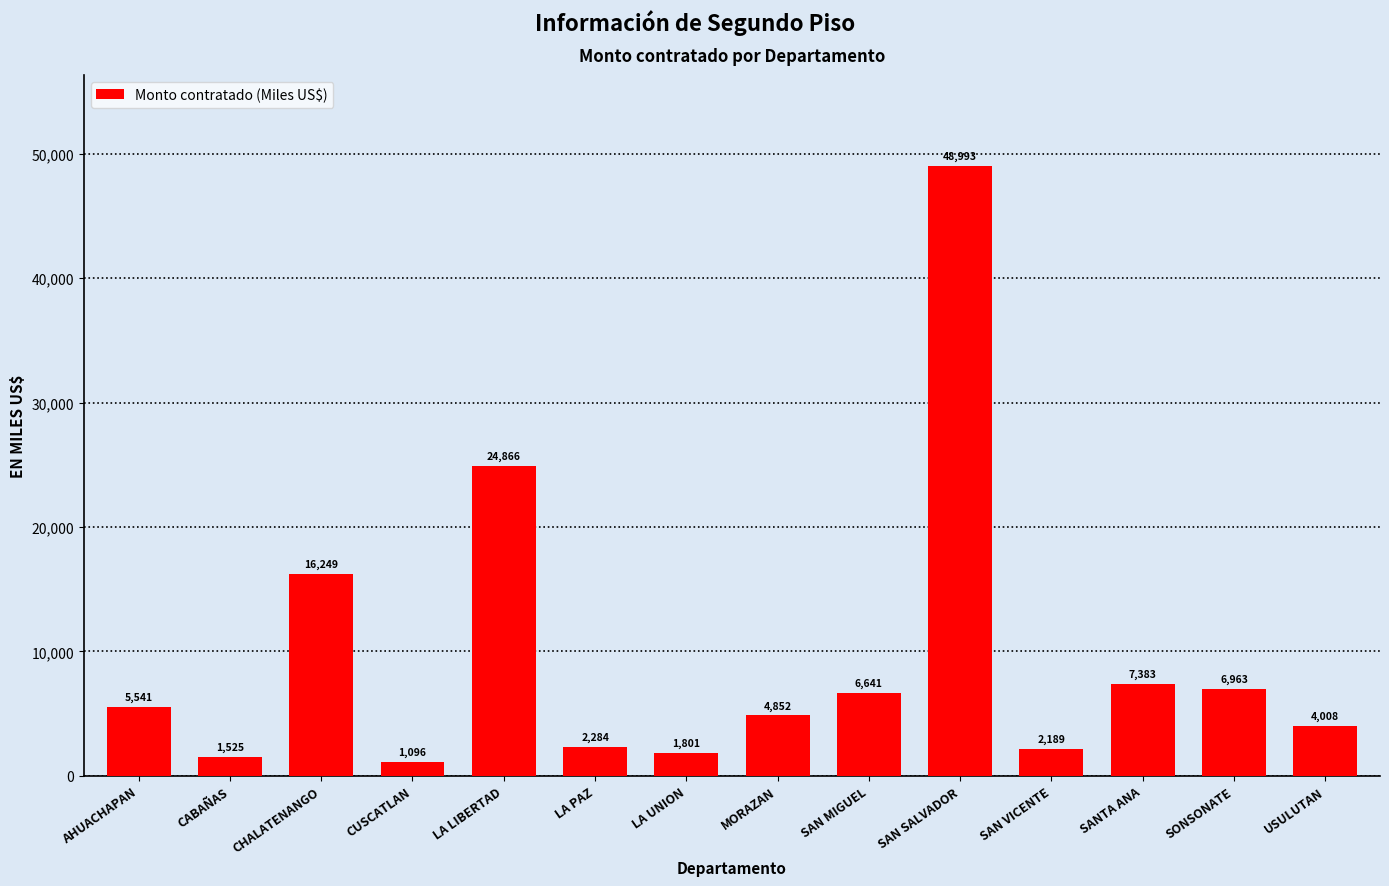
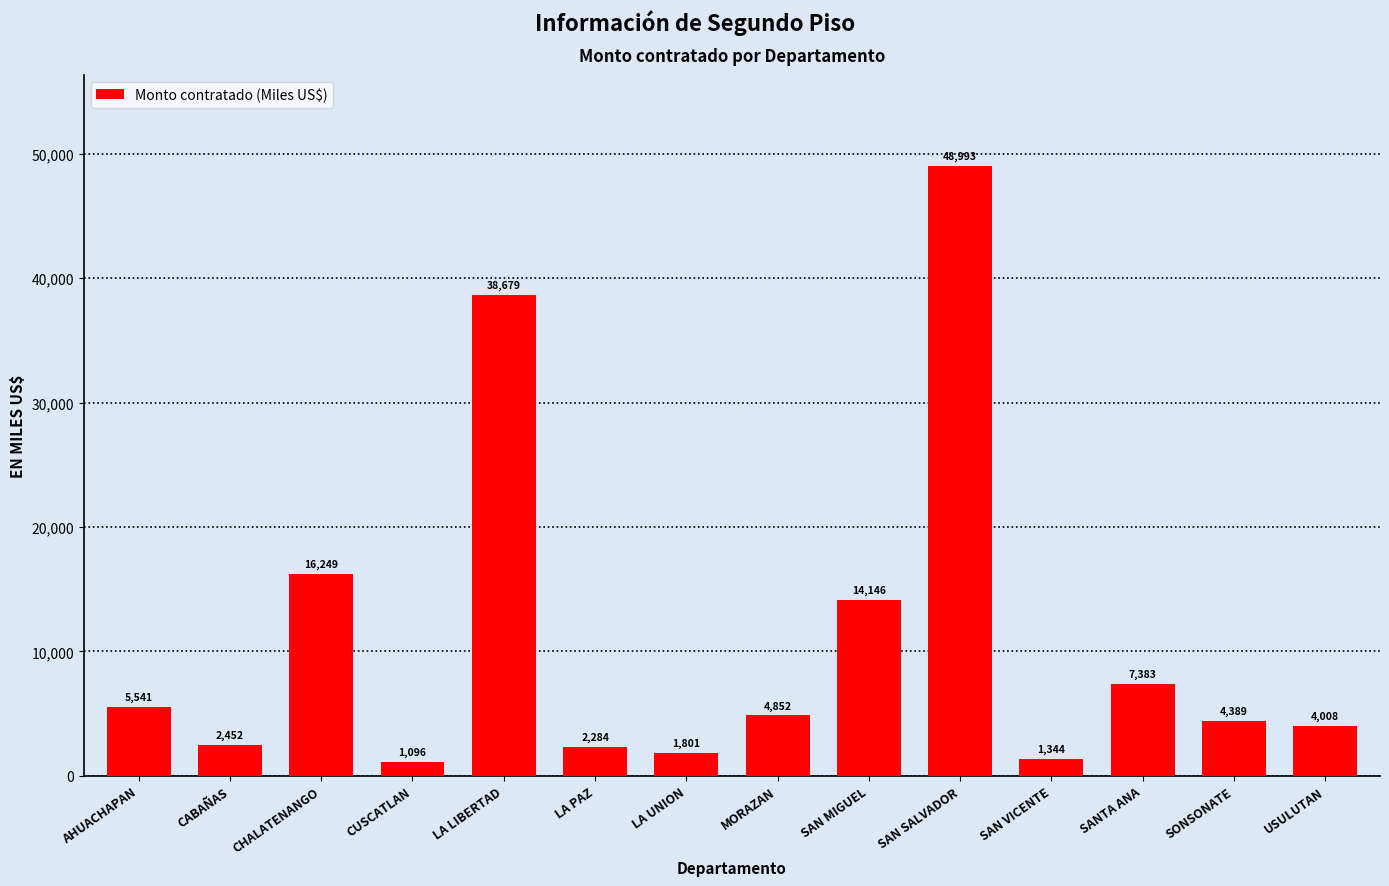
  {
    "AHUACHAPAN": "5,541",
-   "CABAÑAS": "1,525",
+   "CABAÑAS": "2,452",
    "CHALATENANGO": "16,249",
    "CUSCATLAN": "1,096",
-   "LA LIBERTAD": "24,866",
+   "LA LIBERTAD": "38,679",
    "LA PAZ": "2,284",
    "LA UNION": "1,801",
    "MORAZAN": "4,852",
-   "SAN MIGUEL": "6,641",
+   "SAN MIGUEL": "14,146",
    "SAN SALVADOR": "48,993",
-   "SAN VICENTE": "2,189",
+   "SAN VICENTE": "1,344",
    "SANTA ANA": "7,383",
-   "SONSONATE": "6,963",
+   "SONSONATE": "4,389",
    "USULUTAN": "4,008"
  }
